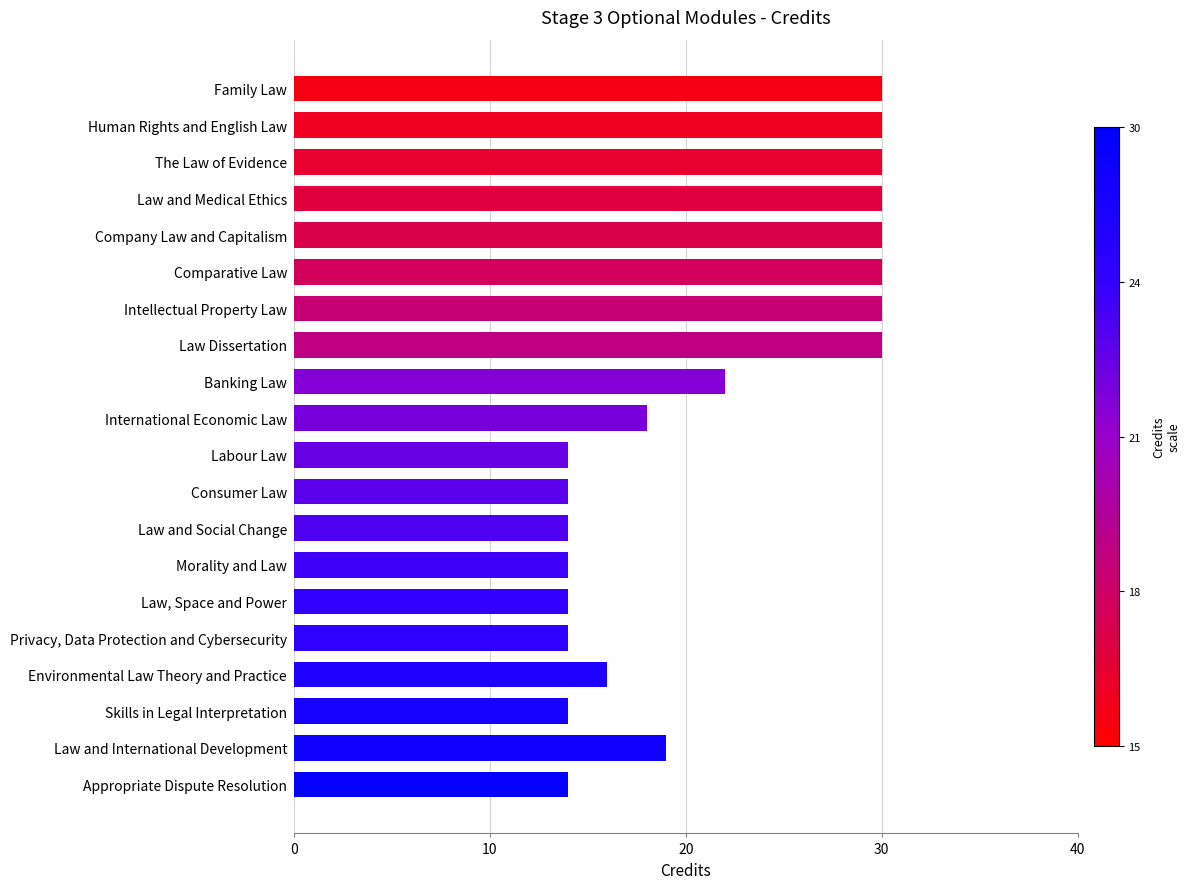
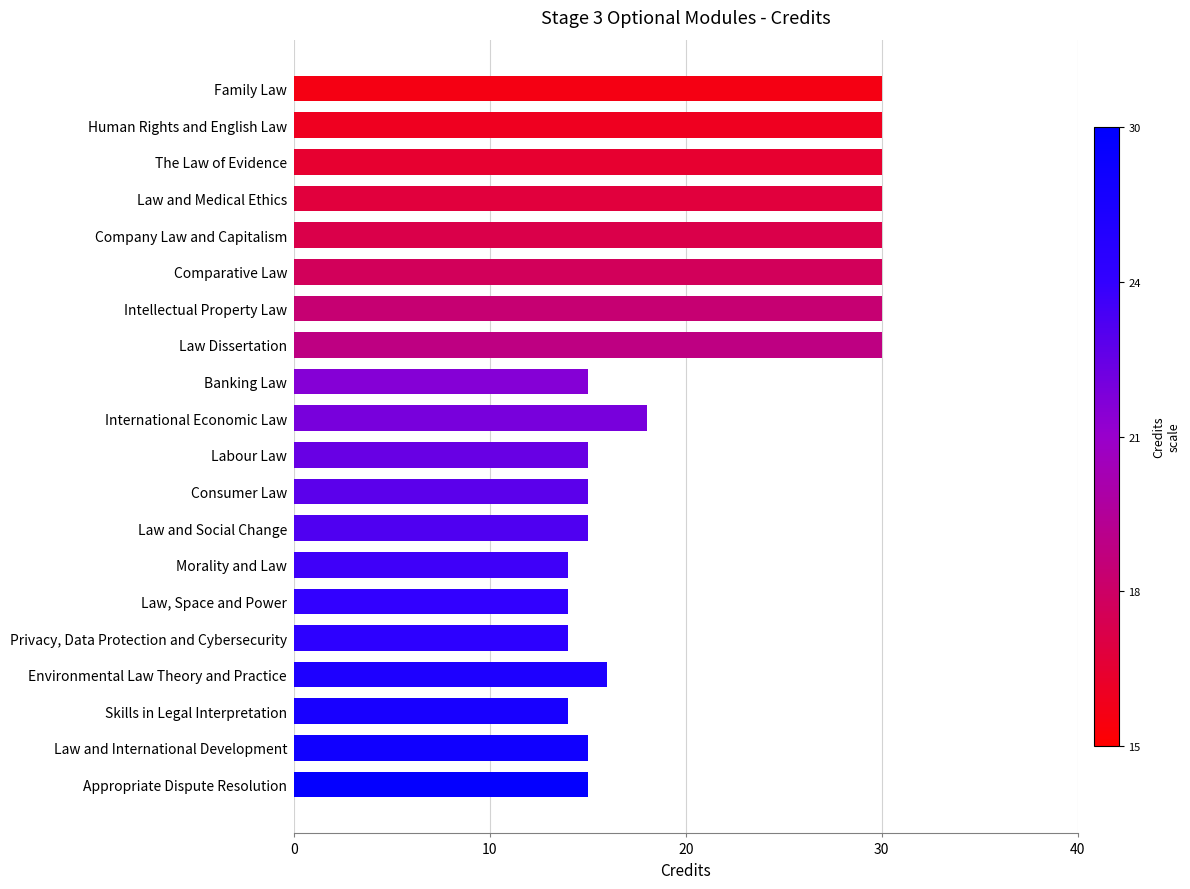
  {
    "Family Law": 30,
    "Human Rights and English Law": 30,
    "The Law of Evidence": 30,
    "Law and Medical Ethics": 30,
    "Company Law and Capitalism": 30,
    "Comparative Law": 30,
    "Intellectual Property Law": 30,
    "Law Dissertation": 30,
-   "Banking Law": 22,
+   "Banking Law": 15,
    "International Economic Law": 18,
-   "Labour Law": 14,
-   "Consumer Law": 14,
-   "Law and Social Change": 14,
+   "Labour Law": 15,
+   "Consumer Law": 15,
+   "Law and Social Change": 15,
    "Morality and Law": 14,
    "Law, Space and Power": 14,
    "Privacy, Data Protection and Cybersecurity": 14,
    "Environmental Law Theory and Practice": 16,
    "Skills in Legal Interpretation": 14,
-   "Law and International Development": 19,
-   "Appropriate Dispute Resolution": 14
+   "Law and International Development": 15,
+   "Appropriate Dispute Resolution": 15
  }
